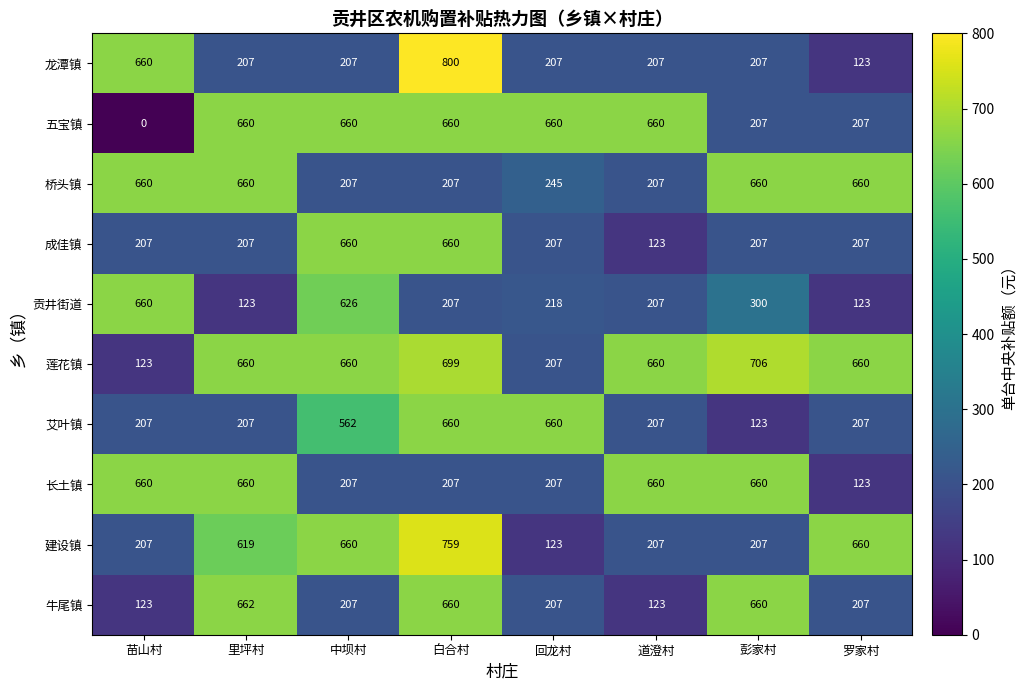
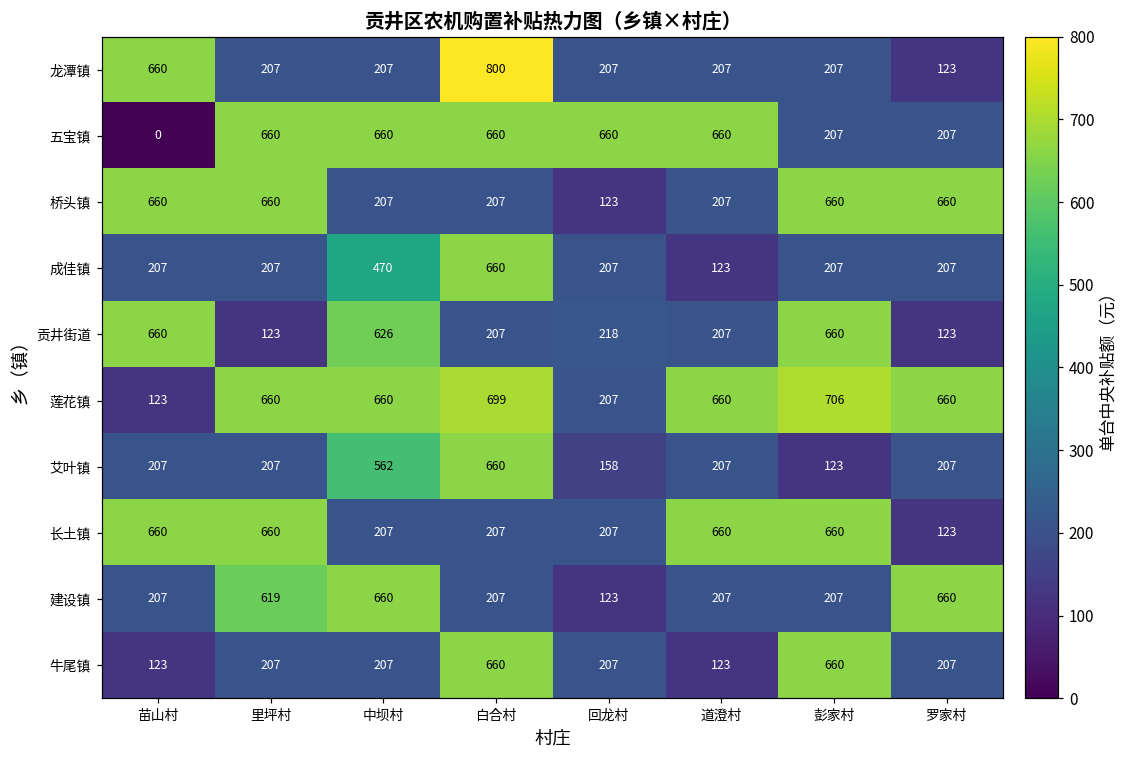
  {
    "龙潭镇": {
      "苗山村": 660,
      "里坪村": 207,
      "中坝村": 207,
      "白合村": 800,
      "回龙村": 207,
      "道澄村": 207,
      "彭家村": 207,
      "罗家村": 123
    },
    "五宝镇": {
      "苗山村": 0,
      "里坪村": 660,
      "中坝村": 660,
      "白合村": 660,
      "回龙村": 660,
      "道澄村": 660,
      "彭家村": 207,
      "罗家村": 207
    },
    "桥头镇": {
      "苗山村": 660,
      "里坪村": 660,
      "中坝村": 207,
      "白合村": 207,
-     "回龙村": 245,
+     "回龙村": 123,
      "道澄村": 207,
      "彭家村": 660,
      "罗家村": 660
    },
    "成佳镇": {
      "苗山村": 207,
      "里坪村": 207,
-     "中坝村": 660,
+     "中坝村": 470,
      "白合村": 660,
      "回龙村": 207,
      "道澄村": 123,
      "彭家村": 207,
      "罗家村": 207
    },
    "贡井街道": {
      "苗山村": 660,
      "里坪村": 123,
      "中坝村": 626,
      "白合村": 207,
      "回龙村": 218,
      "道澄村": 207,
-     "彭家村": 300,
+     "彭家村": 660,
      "罗家村": 123
    },
    "莲花镇": {
      "苗山村": 123,
      "里坪村": 660,
      "中坝村": 660,
      "白合村": 699,
      "回龙村": 207,
      "道澄村": 660,
      "彭家村": 706,
      "罗家村": 660
    },
    "艾叶镇": {
      "苗山村": 207,
      "里坪村": 207,
      "中坝村": 562,
      "白合村": 660,
-     "回龙村": 660,
+     "回龙村": 158,
      "道澄村": 207,
      "彭家村": 123,
      "罗家村": 207
    },
    "长土镇": {
      "苗山村": 660,
      "里坪村": 660,
      "中坝村": 207,
      "白合村": 207,
      "回龙村": 207,
      "道澄村": 660,
      "彭家村": 660,
      "罗家村": 123
    },
    "建设镇": {
      "苗山村": 207,
      "里坪村": 619,
      "中坝村": 660,
-     "白合村": 759,
+     "白合村": 207,
      "回龙村": 123,
      "道澄村": 207,
      "彭家村": 207,
      "罗家村": 660
    },
    "牛尾镇": {
      "苗山村": 123,
-     "里坪村": 662,
+     "里坪村": 207,
      "中坝村": 207,
      "白合村": 660,
      "回龙村": 207,
      "道澄村": 123,
      "彭家村": 660,
      "罗家村": 207
    }
  }
